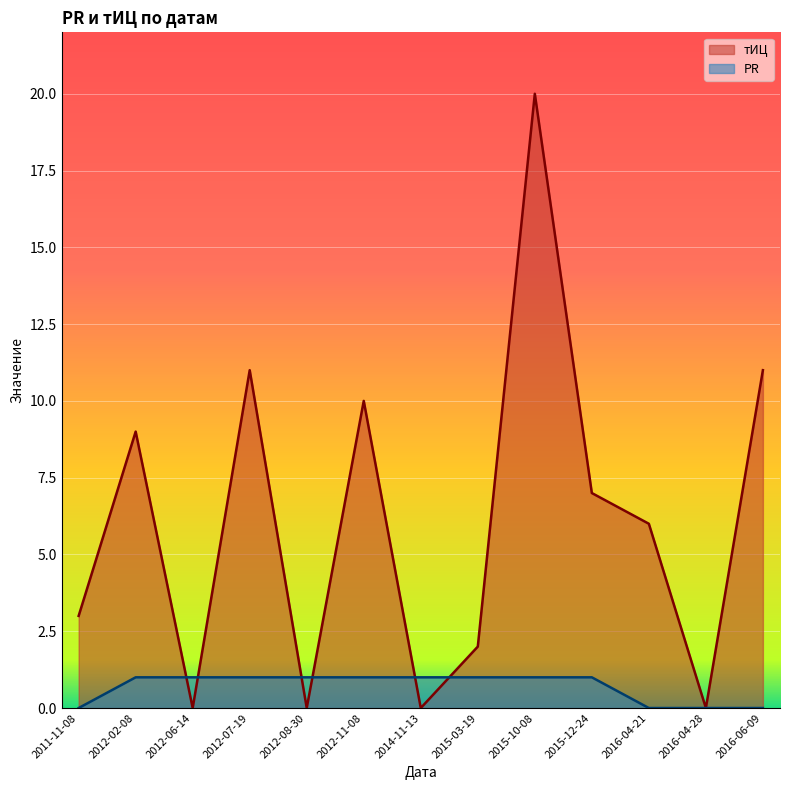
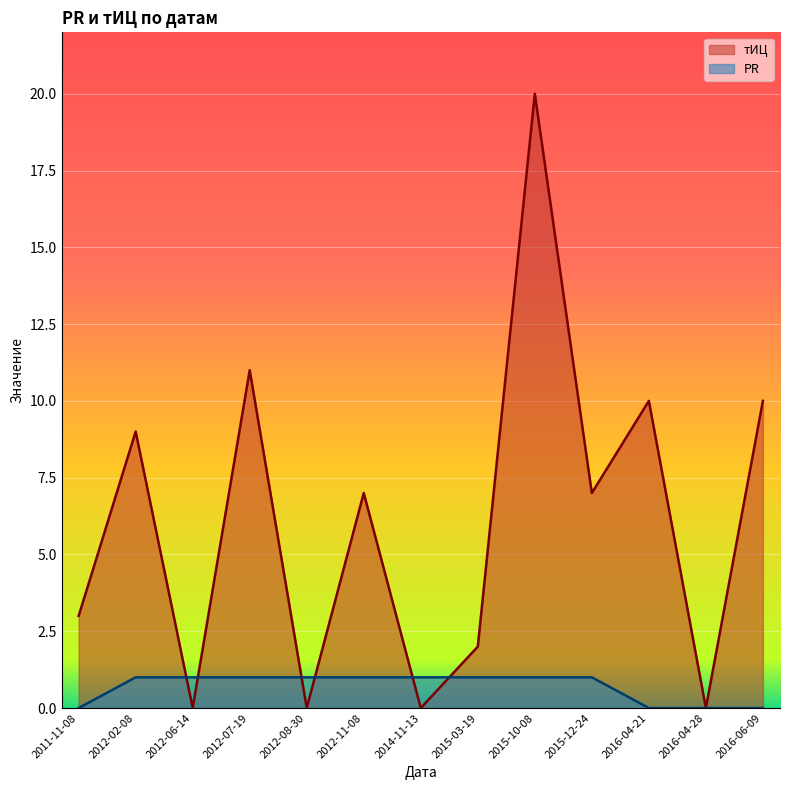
  {
    "тИЦ": {
      "2011-11-08": 3,
      "2012-02-08": 9,
      "2012-06-14": 0,
      "2012-07-19": 11,
      "2012-08-30": 0,
-     "2012-11-08": 10,
+     "2012-11-08": 7,
      "2014-11-13": 0,
      "2015-03-19": 2,
      "2015-10-08": 20,
      "2015-12-24": 7,
-     "2016-04-21": 6,
-     "2016-06-09": 11
+     "2016-04-21": 10,
+     "2016-06-09": 10
    },
    "PR": {
      "2011-11-08": 0,
      "2012-02-08": 1,
      "2012-06-14": 1,
      "2012-07-19": 1,
      "2012-08-30": 1,
      "2012-11-08": 1,
      "2014-11-13": 1,
      "2015-03-19": 1,
      "2015-10-08": 1,
      "2015-12-24": 1,
      "2016-04-21": 0,
      "2016-06-09": 0
    }
  }
